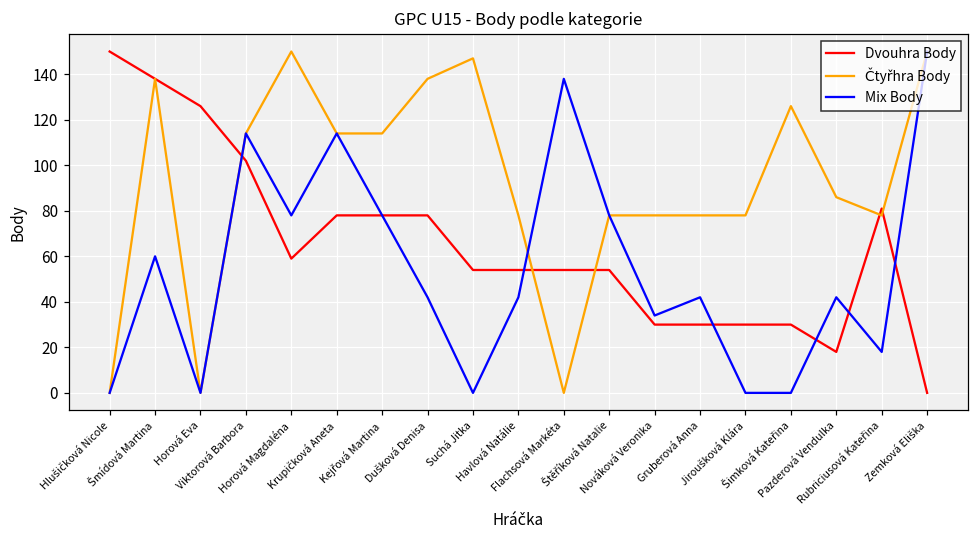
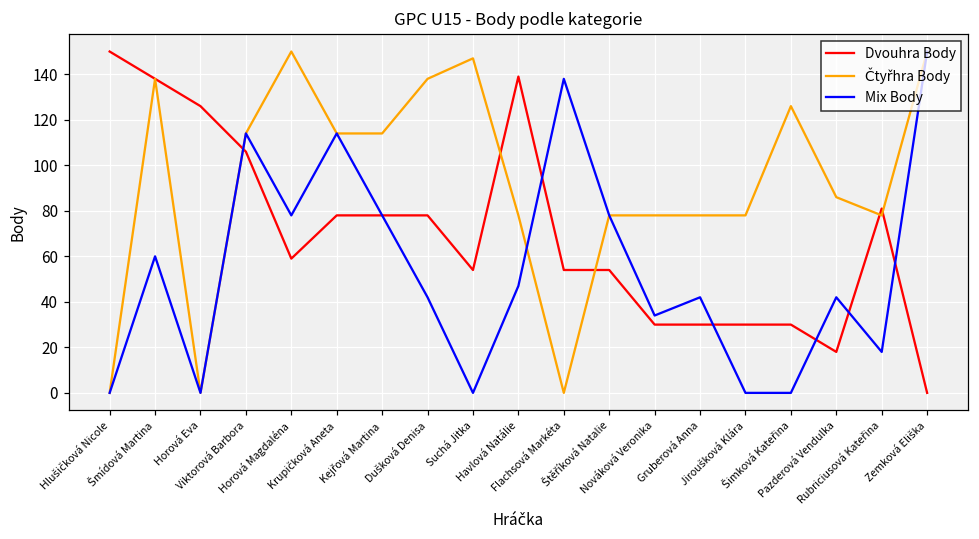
  {
    "Dvouhra Body": {
      "Hlušičková Nicole": 150,
      "Horová Eva": 126,
-     "Viktorová Barbora": 102,
+     "Viktorová Barbora": 106,
      "Horová Magdaléna": 59,
      "Krupičková Aneta": 78,
      "Dušková Denisa": 78,
      "Suchá Jitka": 54,
-     "Havlová Natálie": 54,
+     "Havlová Natálie": 139,
      "Flachsová Markéta": 54,
      "Štěříková Natalie": 54,
      "Nováková Veronika": 30,
      "Gruberová Anna": 30,
      "Jiroušková Klára": 30,
      "Šimková Kateřina": 30,
      "Pazderová Vendulka": 18,
      "Rubriciusová Kateřina": 81,
      "Zemková Eliška": 0
    },
    "Čtyřhra Body": {
      "Horová Magdaléna": 150,
      "Kejřová Martina": 114,
      "Dušková Denisa": 138,
      "Suchá Jitka": 147,
      "Havlová Natálie": 78,
      "Flachsová Markéta": 0,
      "Nováková Veronika": 78,
      "Gruberová Anna": 78,
      "Jiroušková Klára": 78,
      "Šimková Kateřina": 126,
      "Pazderová Vendulka": 86,
      "Rubriciusová Kateřina": 78
    },
    "Mix Body": {
      "Šmídová Martina": 60,
      "Horová Magdaléna": 78,
      "Dušková Denisa": 42,
      "Suchá Jitka": 0,
-     "Havlová Natálie": 42,
+     "Havlová Natálie": 47,
      "Flachsová Markéta": 138,
      "Nováková Veronika": 34,
      "Gruberová Anna": 42,
      "Jiroušková Klára": 0,
      "Šimková Kateřina": 0,
      "Pazderová Vendulka": 42,
      "Rubriciusová Kateřina": 18
    }
  }
